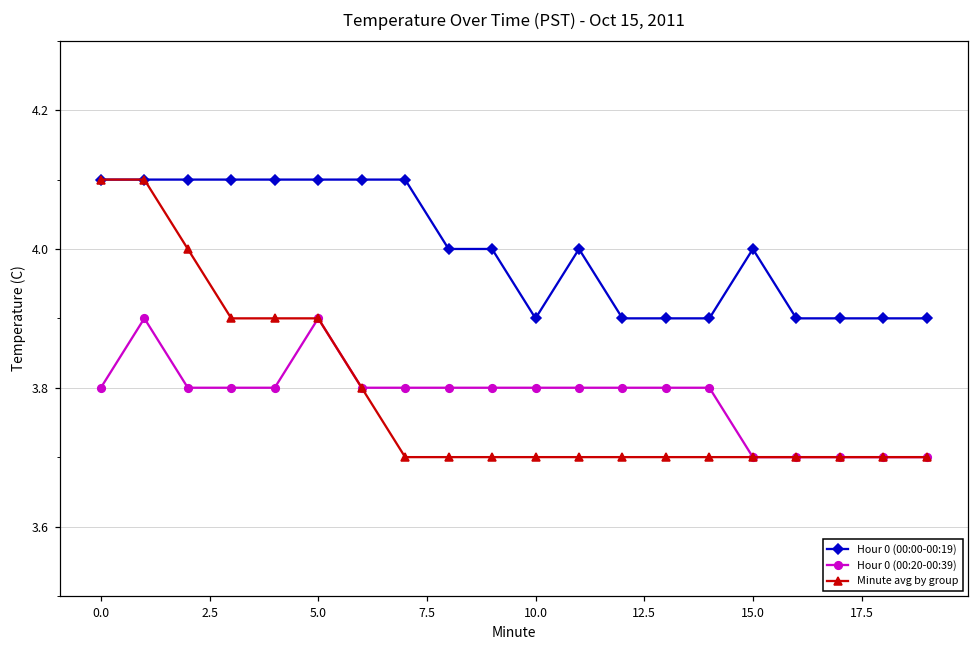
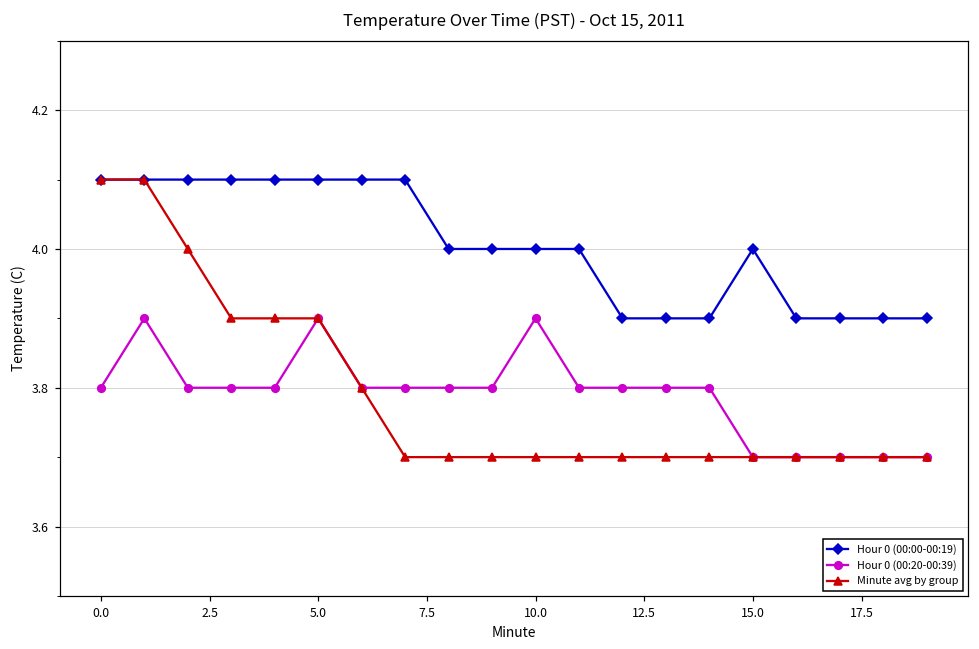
  {
    "Hour 0 (00:00-00:19)": {
      "5.0": 4.1,
-     "10.0": 3.9,
+     "10.0": 4.0,
      "15.0": 4.0
    },
    "Hour 0 (00:20-00:39)": {
      "0.0": 3.8,
-     "10.0": 3.8
+     "10.0": 3.9
    },
    "Minute avg by group": {
      "10.0": 3.7
    }
  }
